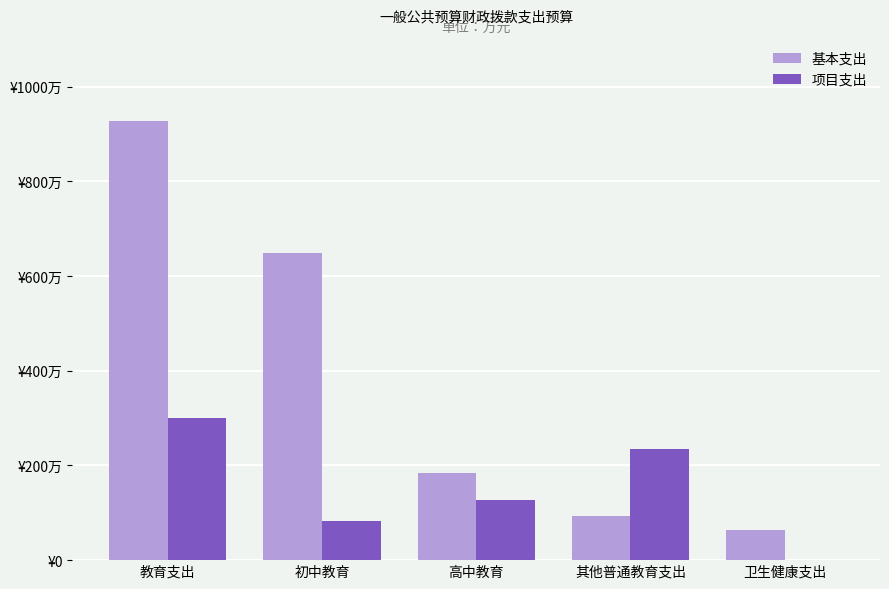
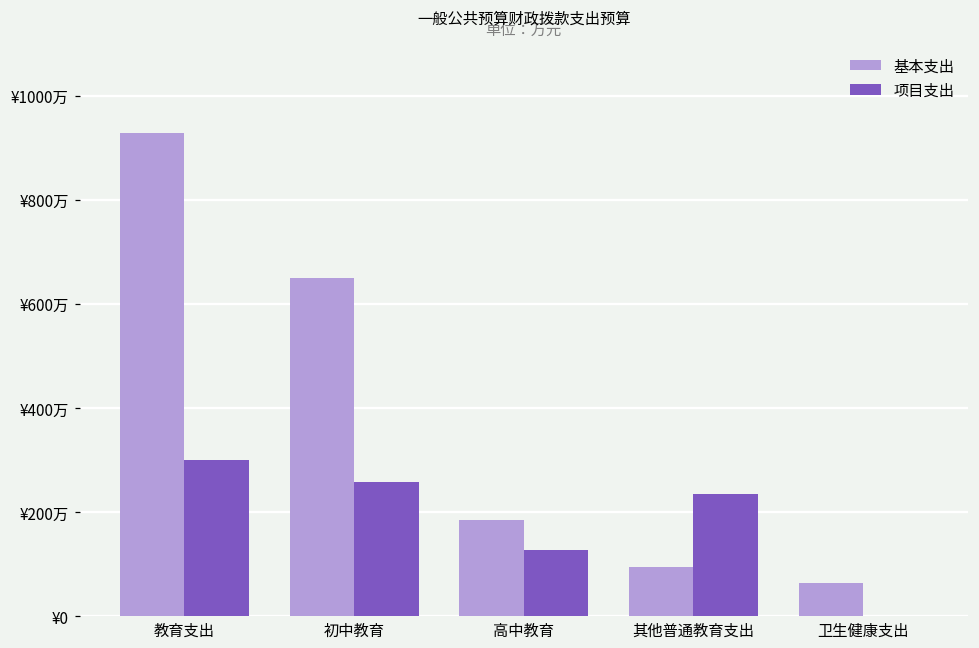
  {
    "基本支出": {
      "教育支出": "¥930万",
      "初中教育": "¥650万",
      "高中教育": "¥180万",
      "其他普通教育支出": "¥90万",
      "卫生健康支出": "¥60万"
    },
    "项目支出": {
      "教育支出": "¥300万",
-     "初中教育": "¥80万",
+     "初中教育": "¥260万",
      "高中教育": "¥130万",
      "其他普通教育支出": "¥240万",
      "卫生健康支出": "¥0万"
    }
  }
